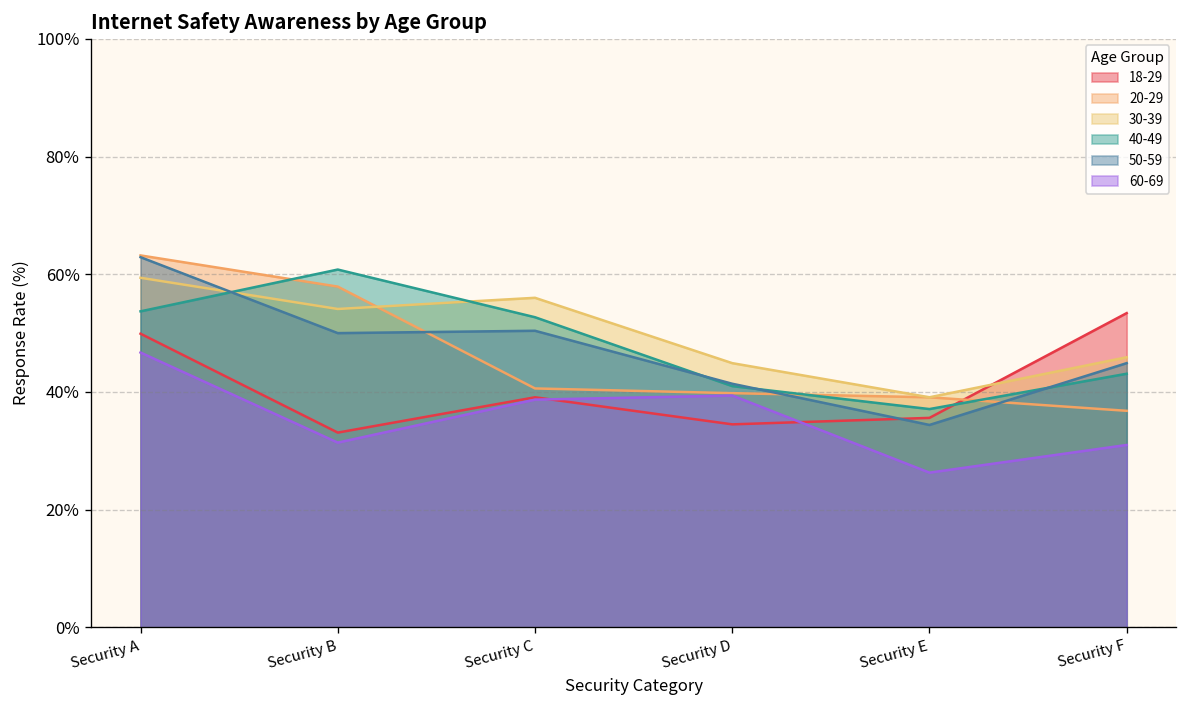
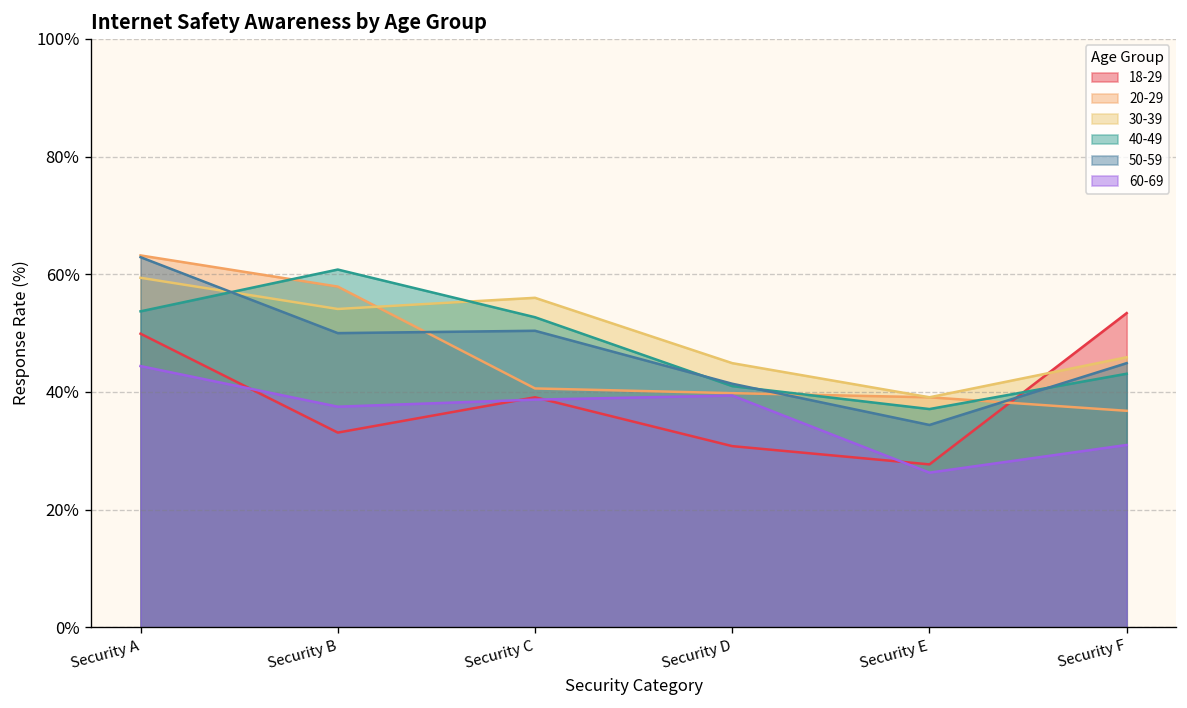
  {
    "18-29": {
      "Security A": "50%",
      "Security B": "33%",
-     "Security D": "35%",
-     "Security E": "36%",
+     "Security D": "31%",
+     "Security E": "28%",
      "Security F": "53%"
    },
    "60-69": {
-     "Security A": "47%",
-     "Security B": "31%",
+     "Security A": "44%",
+     "Security B": "38%",
      "Security E": "26%",
      "Security F": "31%"
    }
  }
